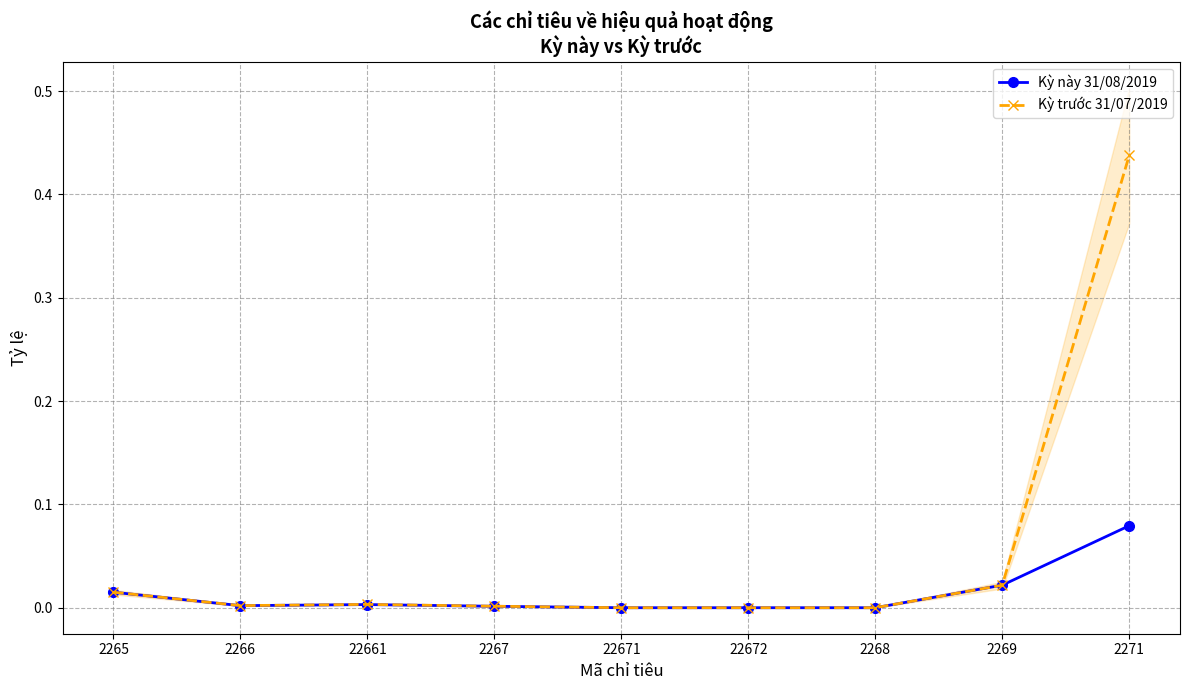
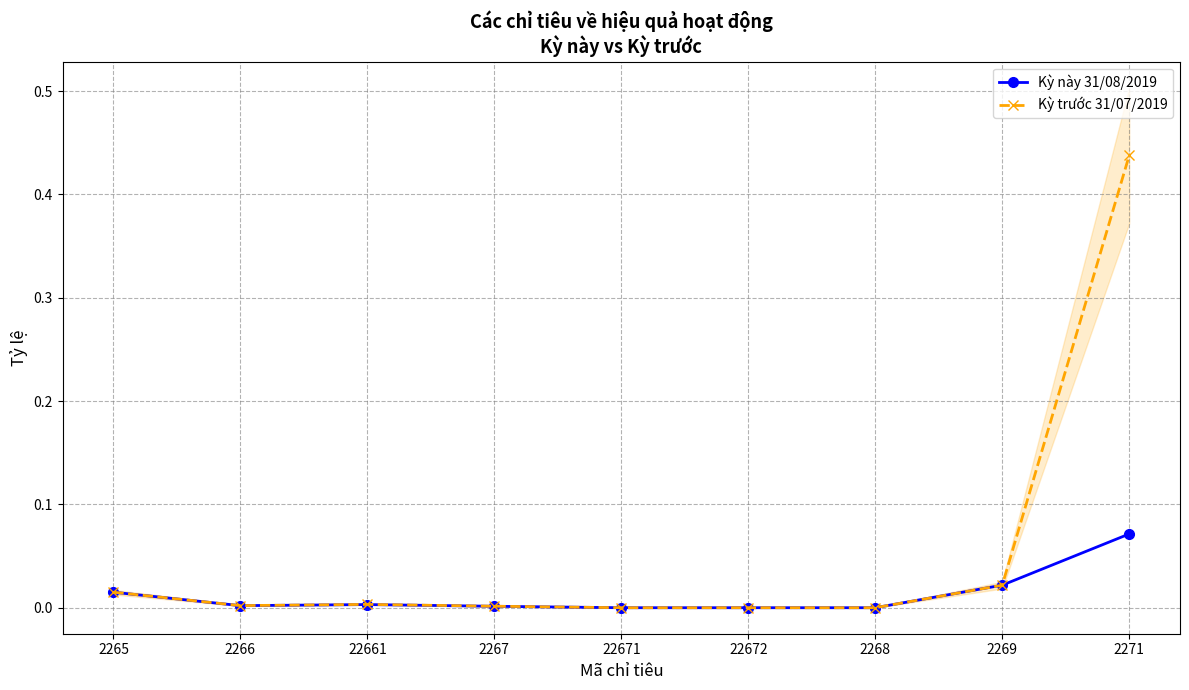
  {
    "Kỳ này 31/08/2019": {
-     "2271": 0.079
+     "2271": 0.071
    }
  }
